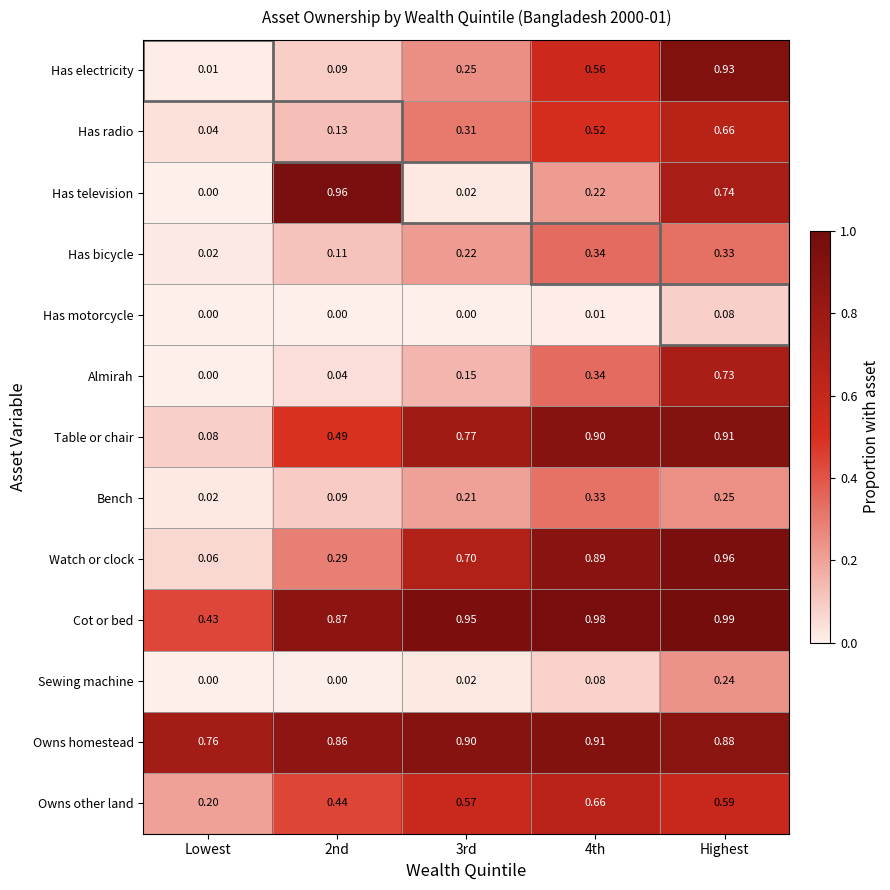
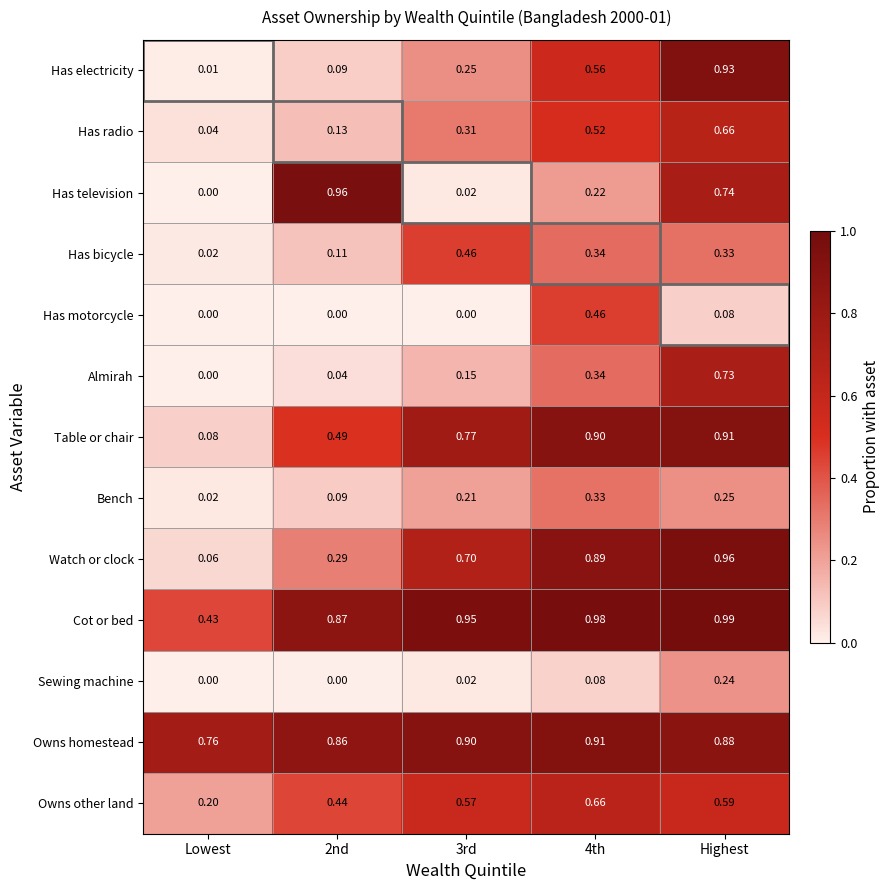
  {
    "Has electricity": {
      "Lowest": 0.01,
      "2nd": 0.09,
      "3rd": 0.25,
      "4th": 0.56,
      "Highest": 0.93
    },
    "Has radio": {
      "Lowest": 0.04,
      "2nd": 0.13,
      "3rd": 0.31,
      "4th": 0.52,
      "Highest": 0.66
    },
    "Has television": {
      "Lowest": 0.00,
      "2nd": 0.96,
      "3rd": 0.02,
      "4th": 0.22,
      "Highest": 0.74
    },
    "Has bicycle": {
      "Lowest": 0.02,
      "2nd": 0.11,
-     "3rd": 0.22,
+     "3rd": 0.46,
      "4th": 0.34,
      "Highest": 0.33
    },
    "Has motorcycle": {
      "Lowest": 0.00,
      "2nd": 0.00,
      "3rd": 0.00,
-     "4th": 0.01,
+     "4th": 0.46,
      "Highest": 0.08
    },
    "Almirah": {
      "Lowest": 0.00,
      "2nd": 0.04,
      "3rd": 0.15,
      "4th": 0.34,
      "Highest": 0.73
    },
    "Table or chair": {
      "Lowest": 0.08,
      "2nd": 0.49,
      "3rd": 0.77,
      "4th": 0.90,
      "Highest": 0.91
    },
    "Bench": {
      "Lowest": 0.02,
      "2nd": 0.09,
      "3rd": 0.21,
      "4th": 0.33,
      "Highest": 0.25
    },
    "Watch or clock": {
      "Lowest": 0.06,
      "2nd": 0.29,
      "3rd": 0.70,
      "4th": 0.89,
      "Highest": 0.96
    },
    "Cot or bed": {
      "Lowest": 0.43,
      "2nd": 0.87,
      "3rd": 0.95,
      "4th": 0.98,
      "Highest": 0.99
    },
    "Sewing machine": {
      "Lowest": 0.00,
      "2nd": 0.00,
      "3rd": 0.02,
      "4th": 0.08,
      "Highest": 0.24
    },
    "Owns homestead": {
      "Lowest": 0.76,
      "2nd": 0.86,
      "3rd": 0.90,
      "4th": 0.91,
      "Highest": 0.88
    },
    "Owns other land": {
      "Lowest": 0.20,
      "2nd": 0.44,
      "3rd": 0.57,
      "4th": 0.66,
      "Highest": 0.59
    }
  }
